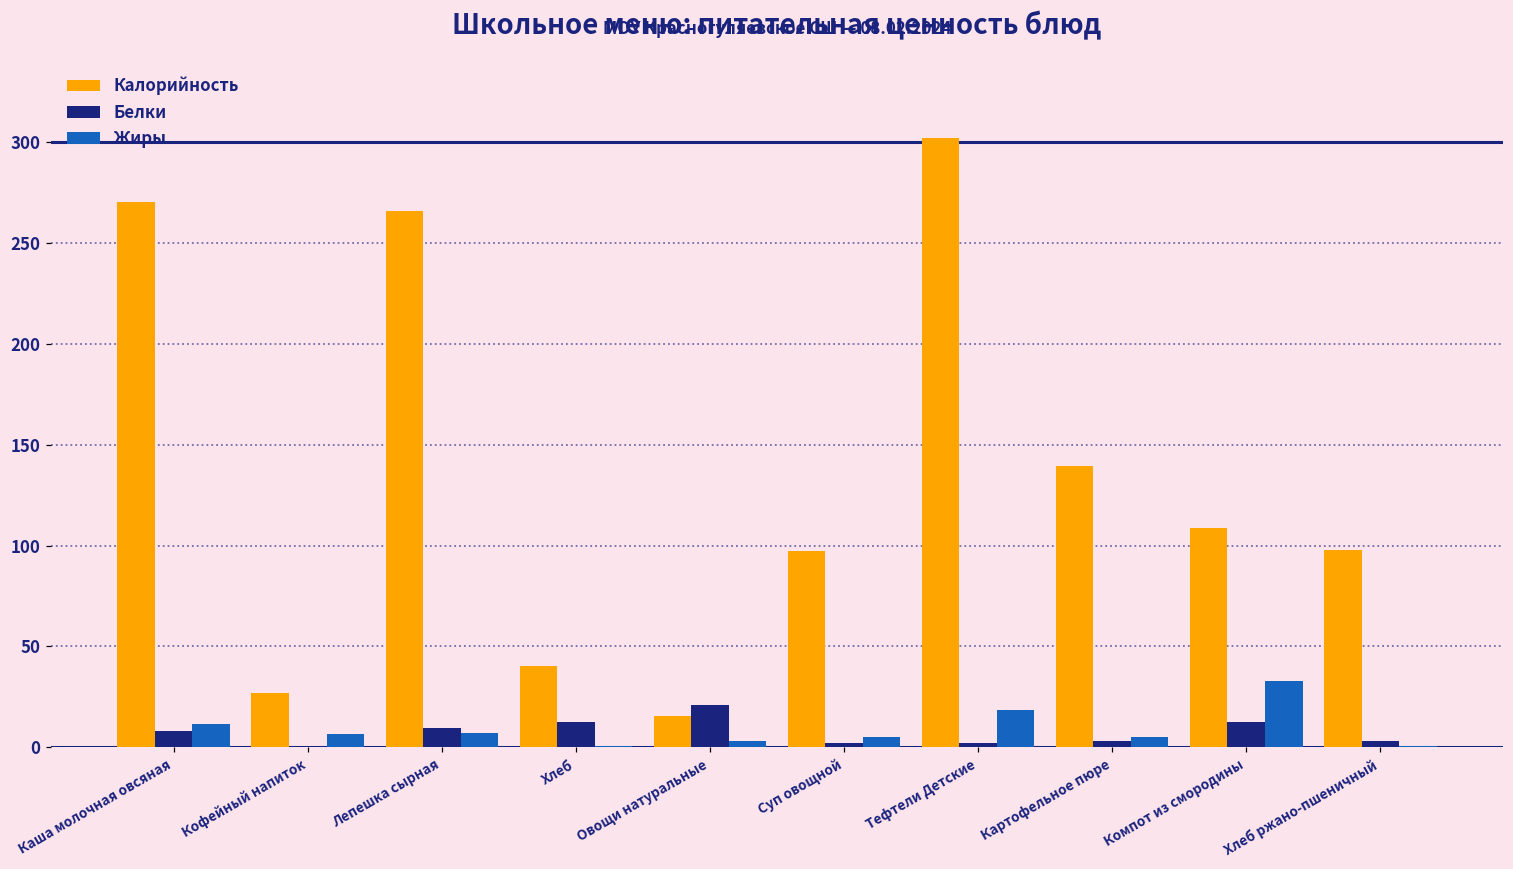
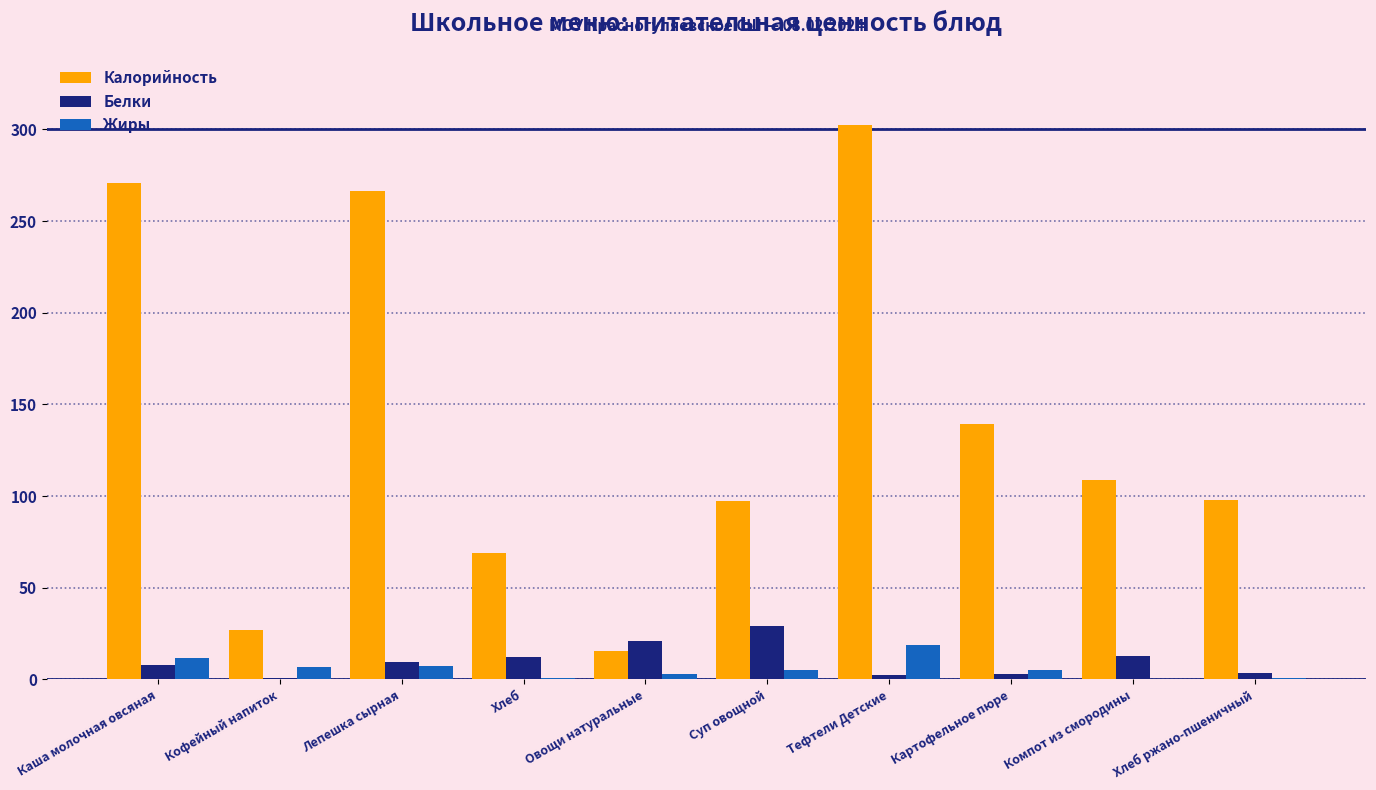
  {
    "Калорийность": {
      "Каша молочная овсяная": 271,
      "Кофейный напиток": 27,
      "Лепешка сырная": 266,
-     "Хлеб": 41,
+     "Хлеб": 69,
      "Овощи натуральные": 16,
      "Суп овощной": 97,
      "Тефтели Детские": 302,
      "Картофельное пюре": 140,
      "Компот из смородины": 109,
      "Хлеб ржано-пшеничный": 98
    },
    "Белки": {
      "Каша молочная овсяная": 8,
      "Лепешка сырная": 10,
      "Хлеб": 12,
      "Овощи натуральные": 21,
-     "Суп овощной": 2,
+     "Суп овощной": 29,
      "Тефтели Детские": 2,
      "Картофельное пюре": 3,
      "Компот из смородины": 13,
      "Хлеб ржано-пшеничный": 3
    },
    "Жиры": {
      "Каша молочная овсяная": 12,
      "Кофейный напиток": 7,
      "Лепешка сырная": 7,
      "Овощи натуральные": 3,
      "Суп овощной": 5,
      "Тефтели Детские": 19,
      "Картофельное пюре": 5,
-     "Компот из смородины": 33
+     "Компот из смородины": 0
    }
  }
